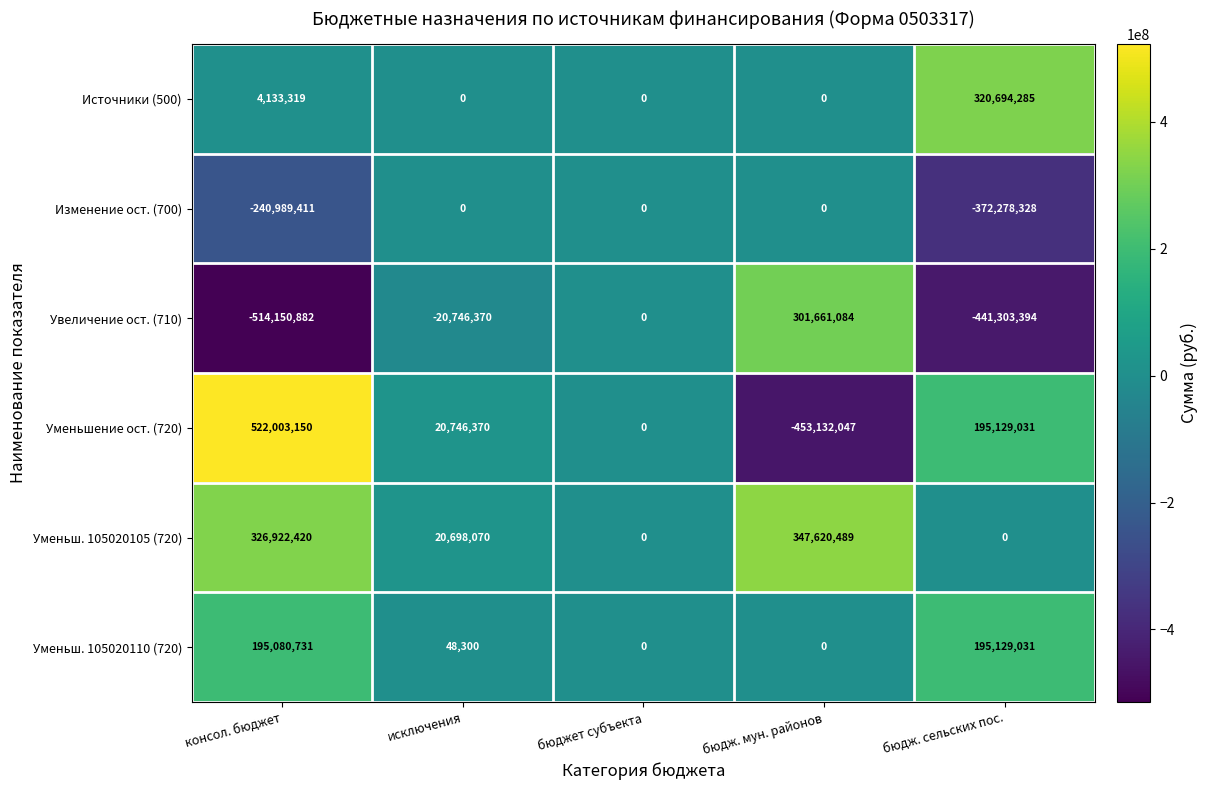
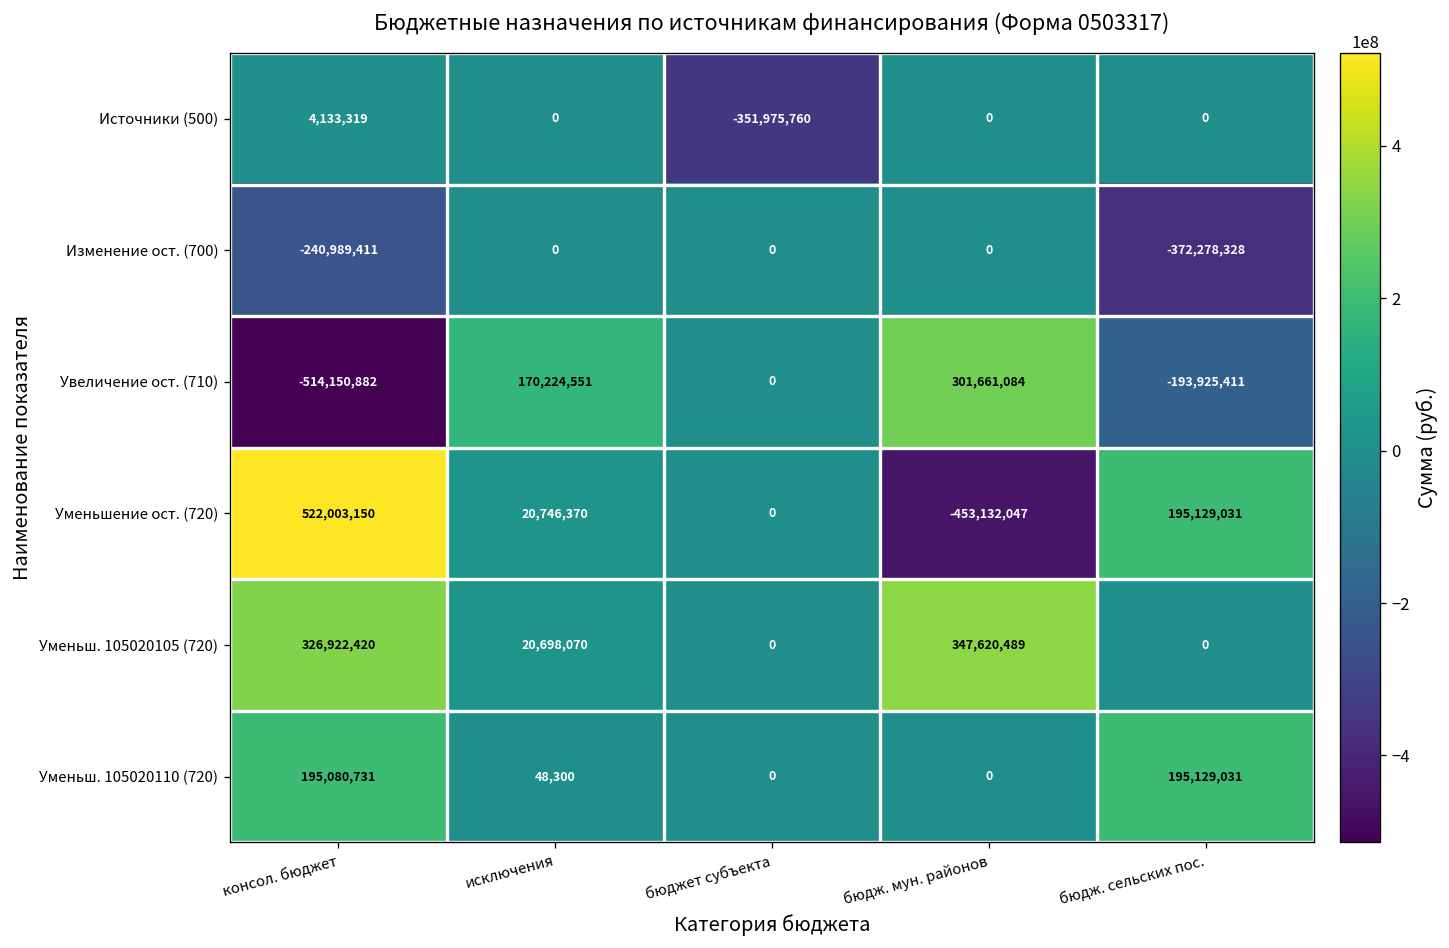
  {
    "Источники (500)": {
      "консол. бюджет": "4,133,319",
      "исключения": "0",
-     "бюджет субъекта": "0",
+     "бюджет субъекта": "-351,975,760",
      "бюдж. мун. районов": "0",
-     "бюдж. сельских пос.": "320,694,285"
+     "бюдж. сельских пос.": "0"
    },
    "Изменение ост. (700)": {
      "консол. бюджет": "-240,989,411",
      "исключения": "0",
      "бюджет субъекта": "0",
      "бюдж. мун. районов": "0",
      "бюдж. сельских пос.": "-372,278,328"
    },
    "Увеличение ост. (710)": {
      "консол. бюджет": "-514,150,882",
-     "исключения": "-20,746,370",
+     "исключения": "170,224,551",
      "бюджет субъекта": "0",
      "бюдж. мун. районов": "301,661,084",
-     "бюдж. сельских пос.": "-441,303,394"
+     "бюдж. сельских пос.": "-193,925,411"
    },
    "Уменьшение ост. (720)": {
      "консол. бюджет": "522,003,150",
      "исключения": "20,746,370",
      "бюджет субъекта": "0",
      "бюдж. мун. районов": "-453,132,047",
      "бюдж. сельских пос.": "195,129,031"
    },
    "Уменьш. 105020105 (720)": {
      "консол. бюджет": "326,922,420",
      "исключения": "20,698,070",
      "бюджет субъекта": "0",
      "бюдж. мун. районов": "347,620,489",
      "бюдж. сельских пос.": "0"
    },
    "Уменьш. 105020110 (720)": {
      "консол. бюджет": "195,080,731",
      "исключения": "48,300",
      "бюджет субъекта": "0",
      "бюдж. мун. районов": "0",
      "бюдж. сельских пос.": "195,129,031"
    }
  }
